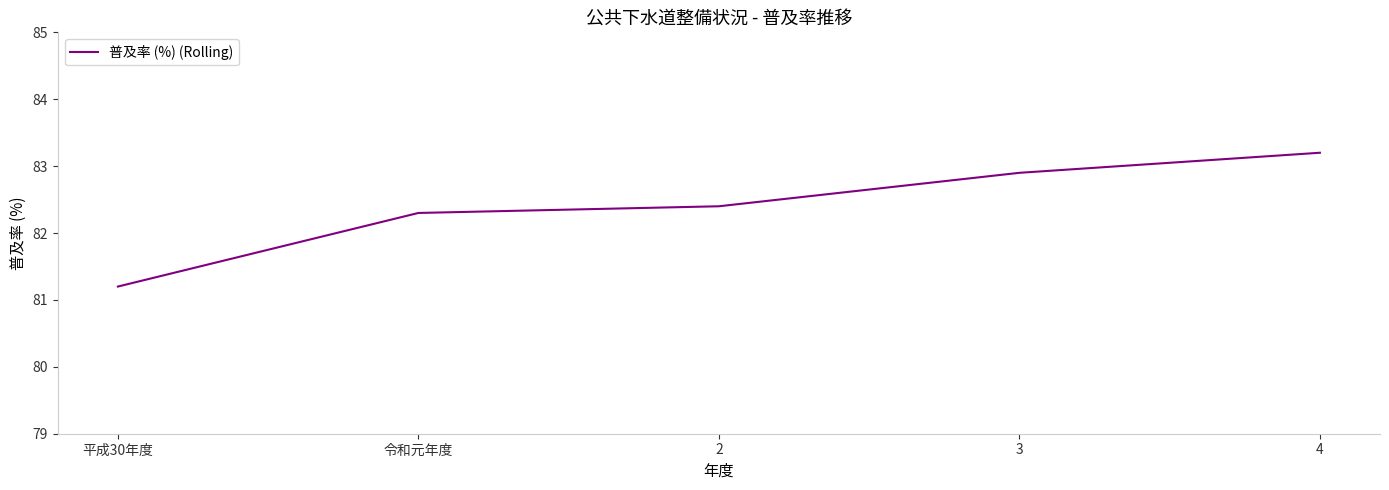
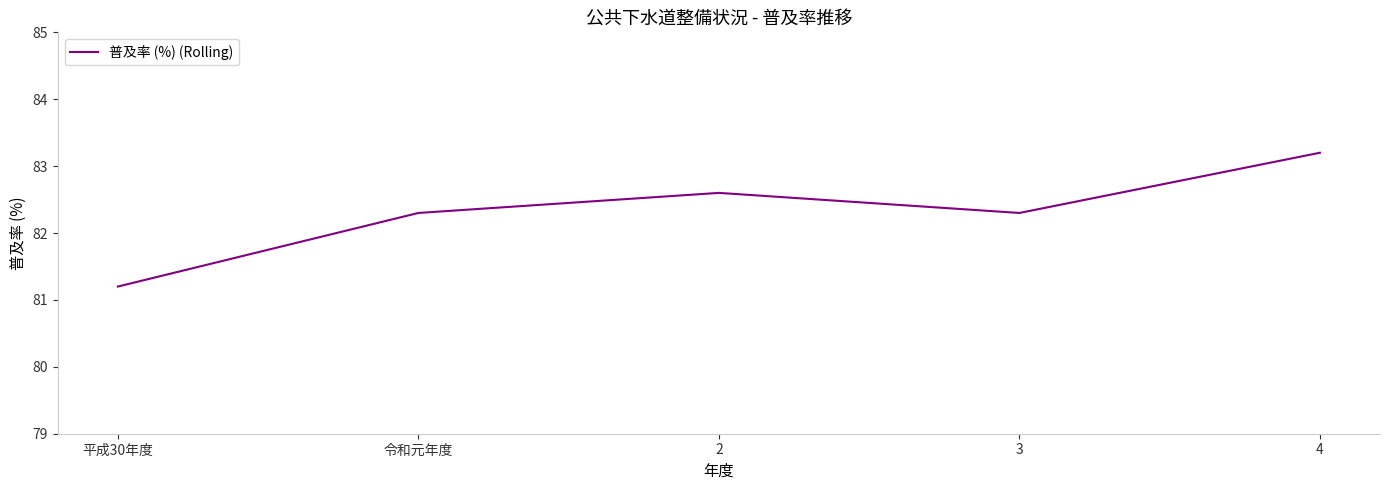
  {
    "平成30年度": 81.2,
    "令和元年度": 82.3,
-   "2": 82.4,
-   "3": 82.9,
+   "2": 82.6,
+   "3": 82.3,
    "4": 83.2
  }
